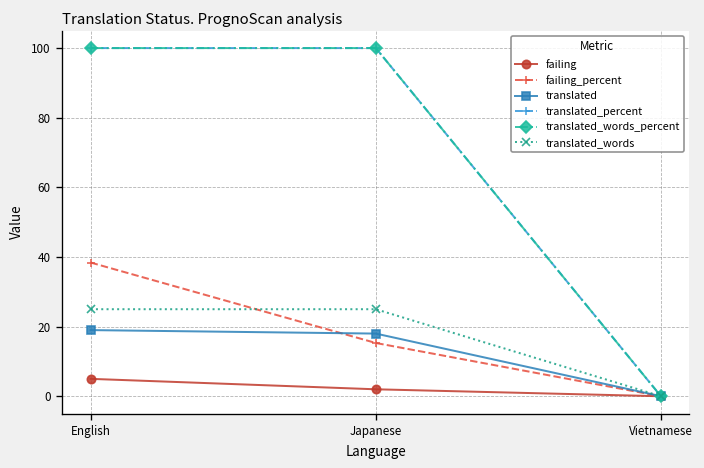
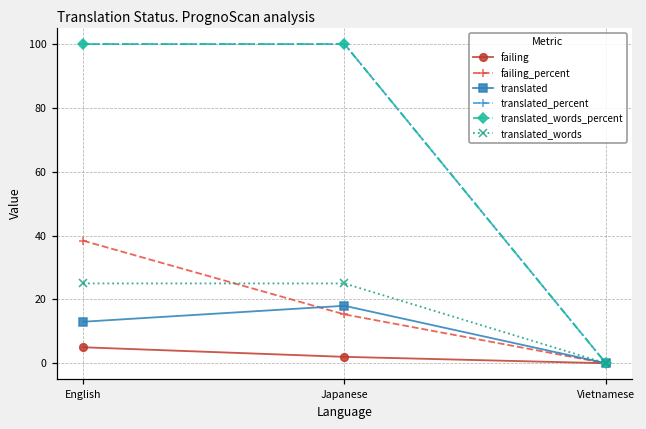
  {
    "translated": {
-     "English": 19,
+     "English": 13,
      "Japanese": 18
    }
  }
